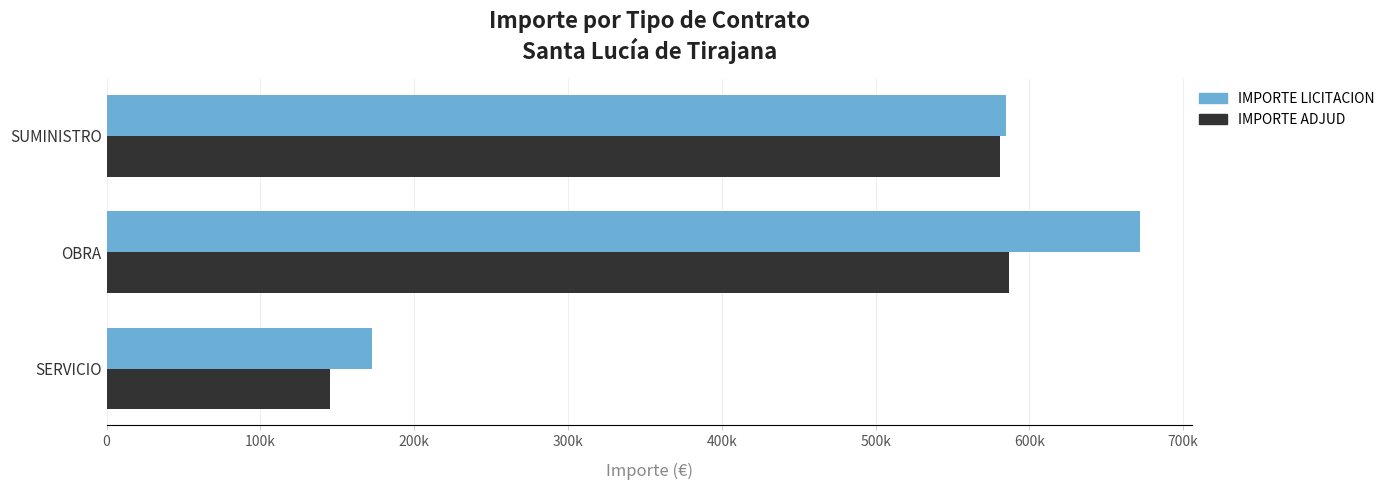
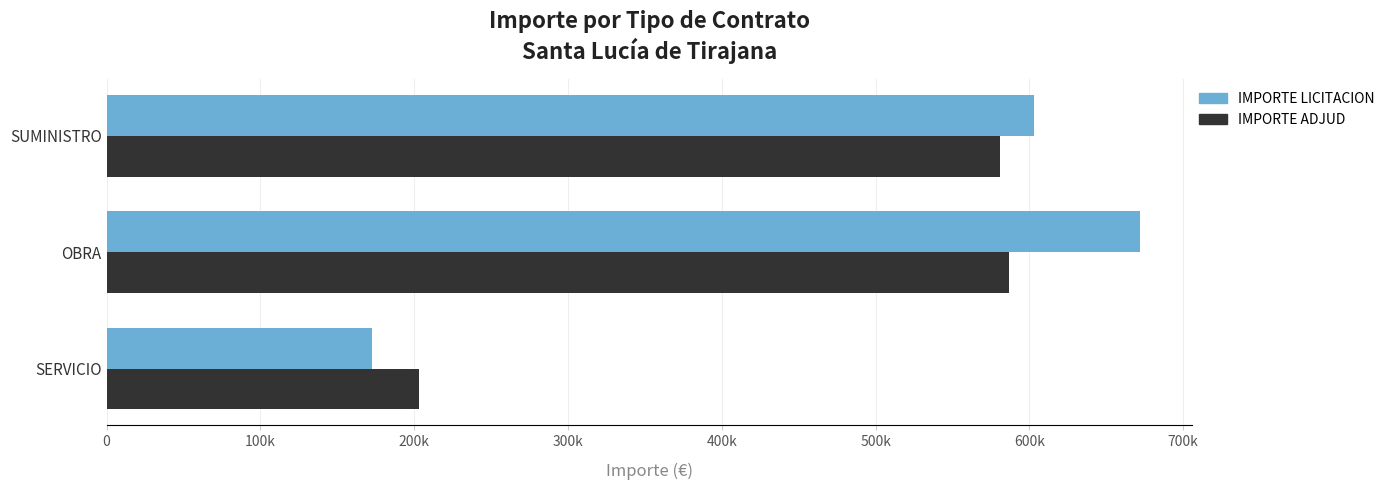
  {
    "IMPORTE LICITACION": {
-     "SUMINISTRO": 585000,
+     "SUMINISTRO": 603000,
      "OBRA": 672000,
      "SERVICIO": 172000
    },
    "IMPORTE ADJUD": {
      "SUMINISTRO": 581000,
      "OBRA": 587000,
-     "SERVICIO": 145000
+     "SERVICIO": 203000
    }
  }
